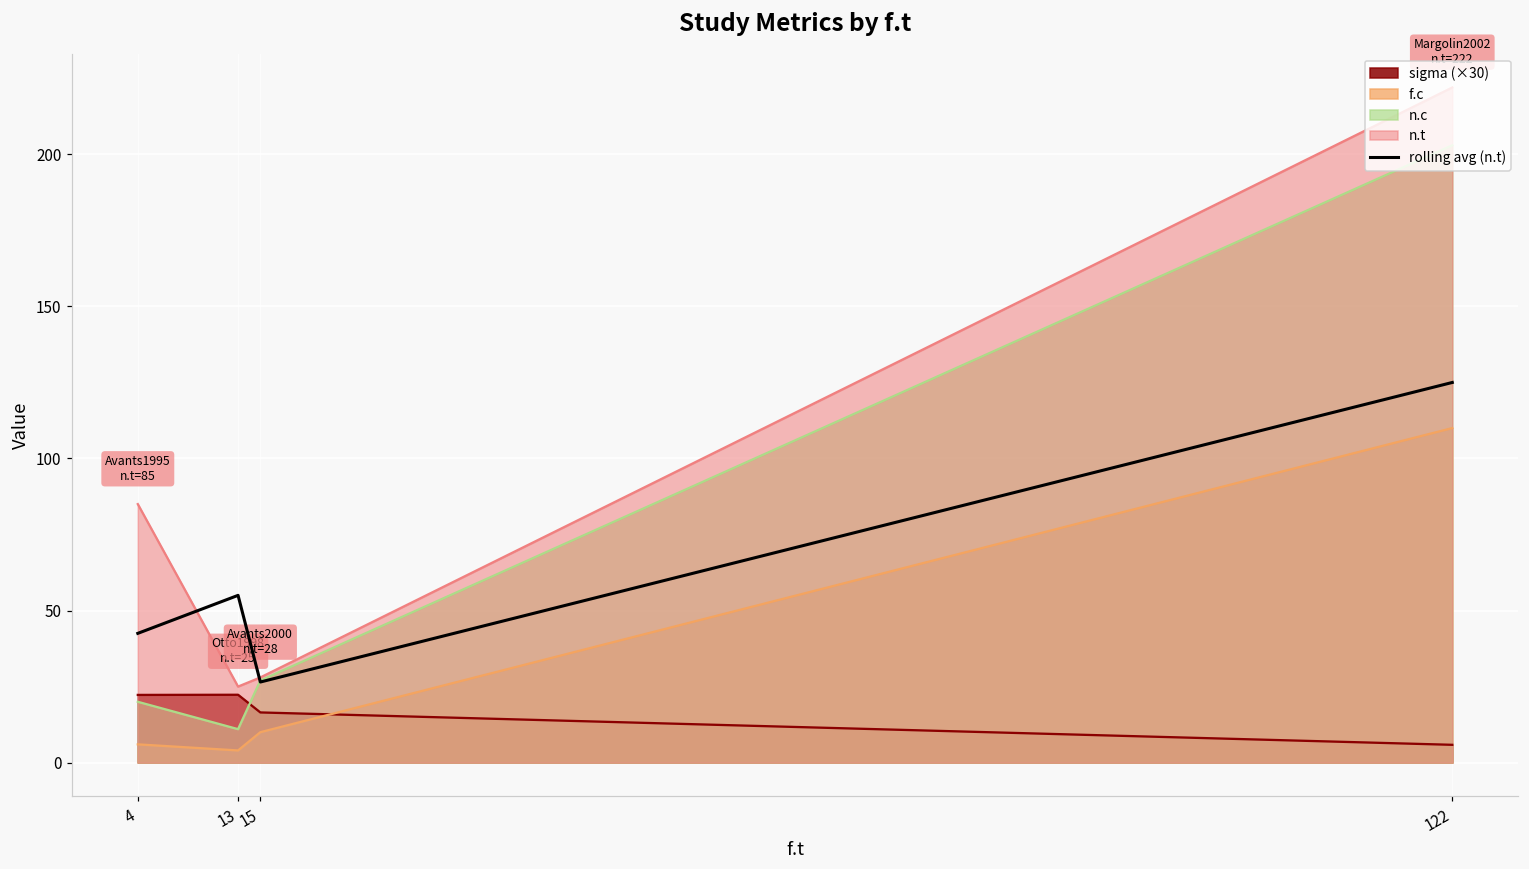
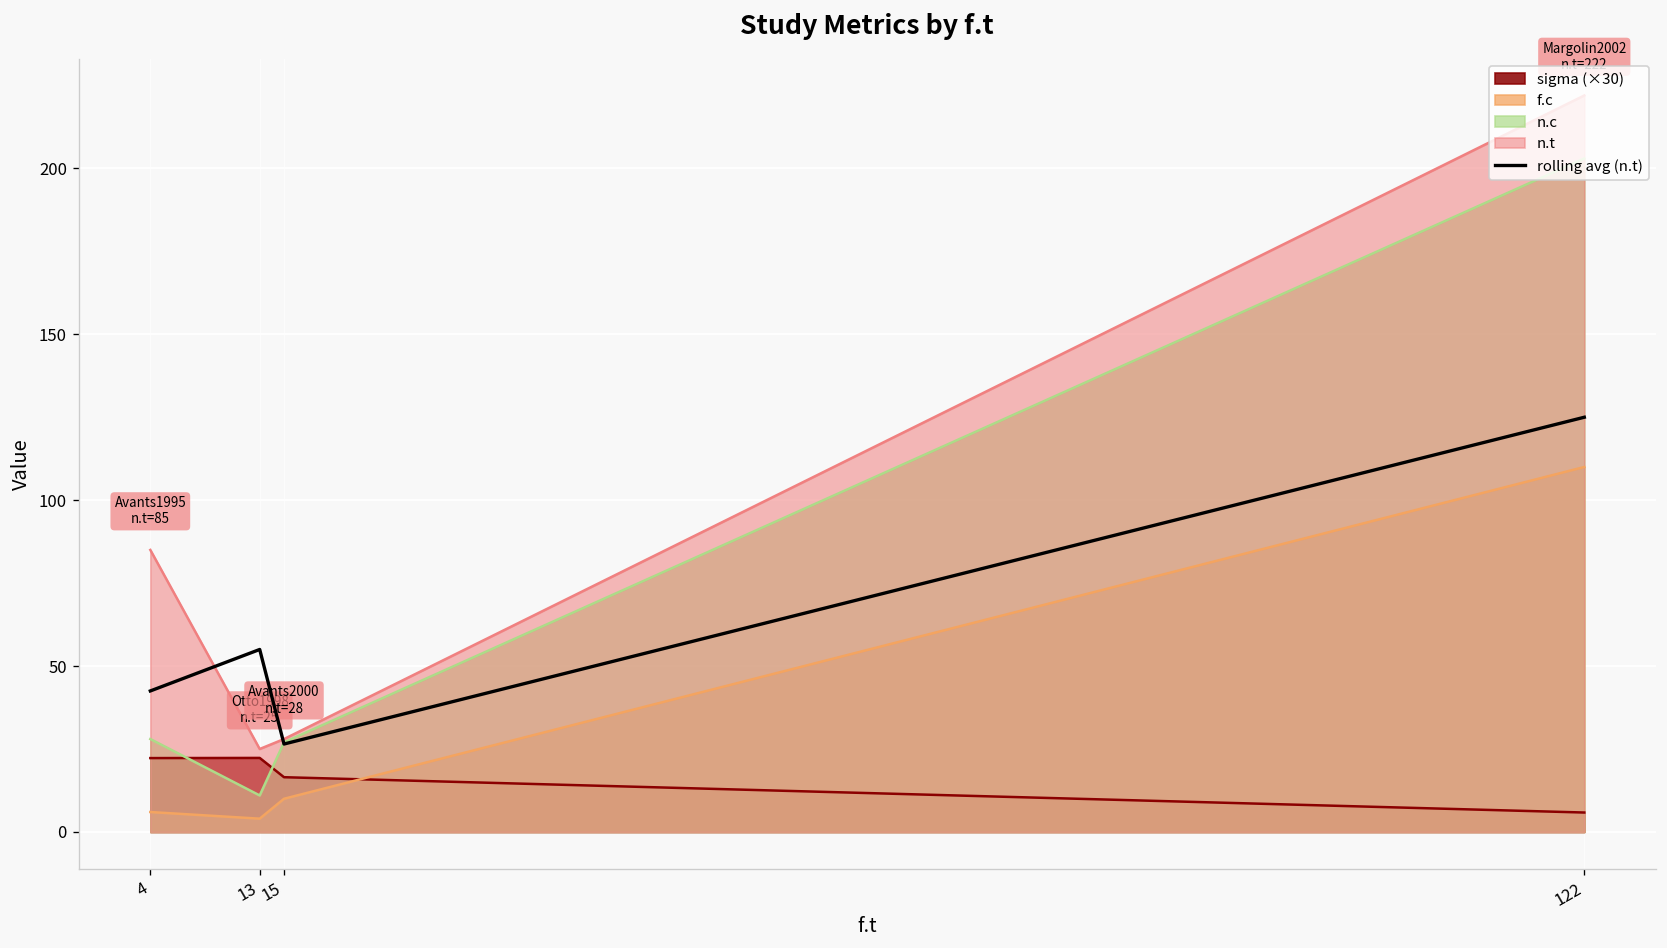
  {
    "sigma (×30)": {
      "4": 22,
      "13": 22,
      "15": 16,
      "122": 6
    },
    "n.c": {
-     "4": 20,
+     "4": 28,
      "13": 11
    },
    "rolling avg (n.t)": {
      "4": 43,
      "13": 55,
      "122": 125
    }
  }
